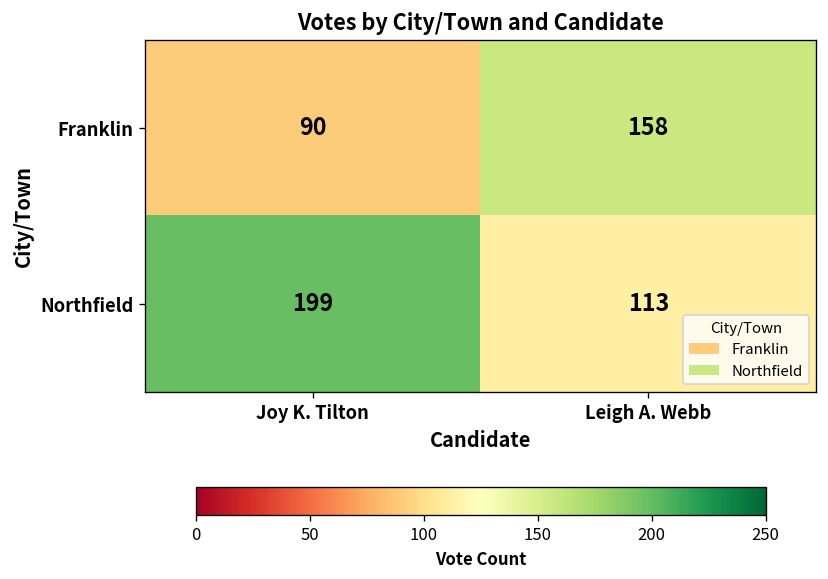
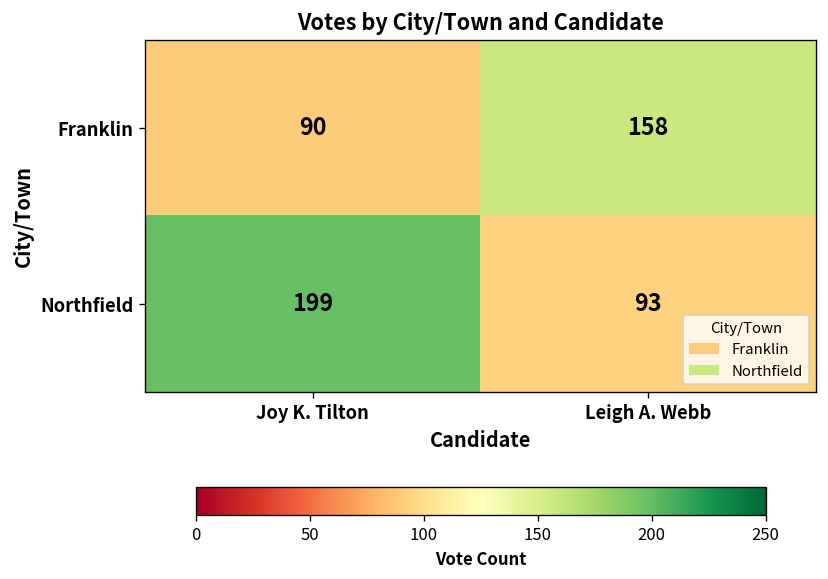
  {
    "Franklin": {
      "Joy K. Tilton": 90,
      "Leigh A. Webb": 158
    },
    "Northfield": {
      "Joy K. Tilton": 199,
-     "Leigh A. Webb": 113
+     "Leigh A. Webb": 93
    }
  }
